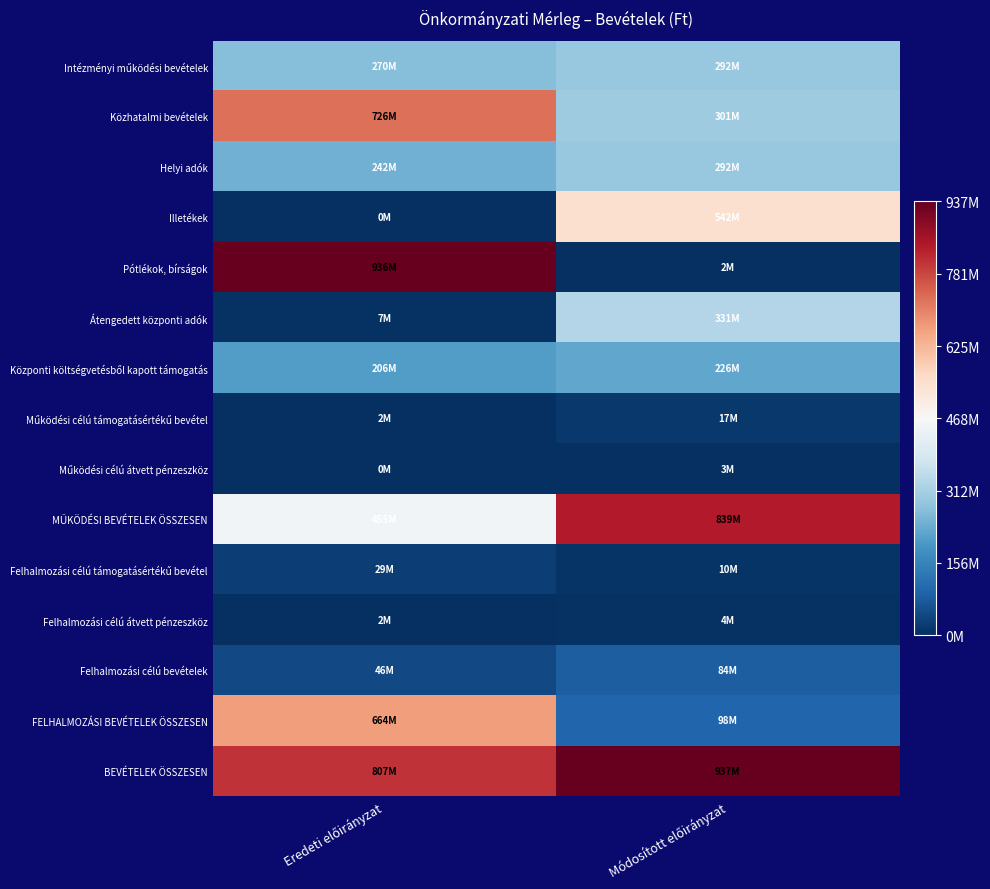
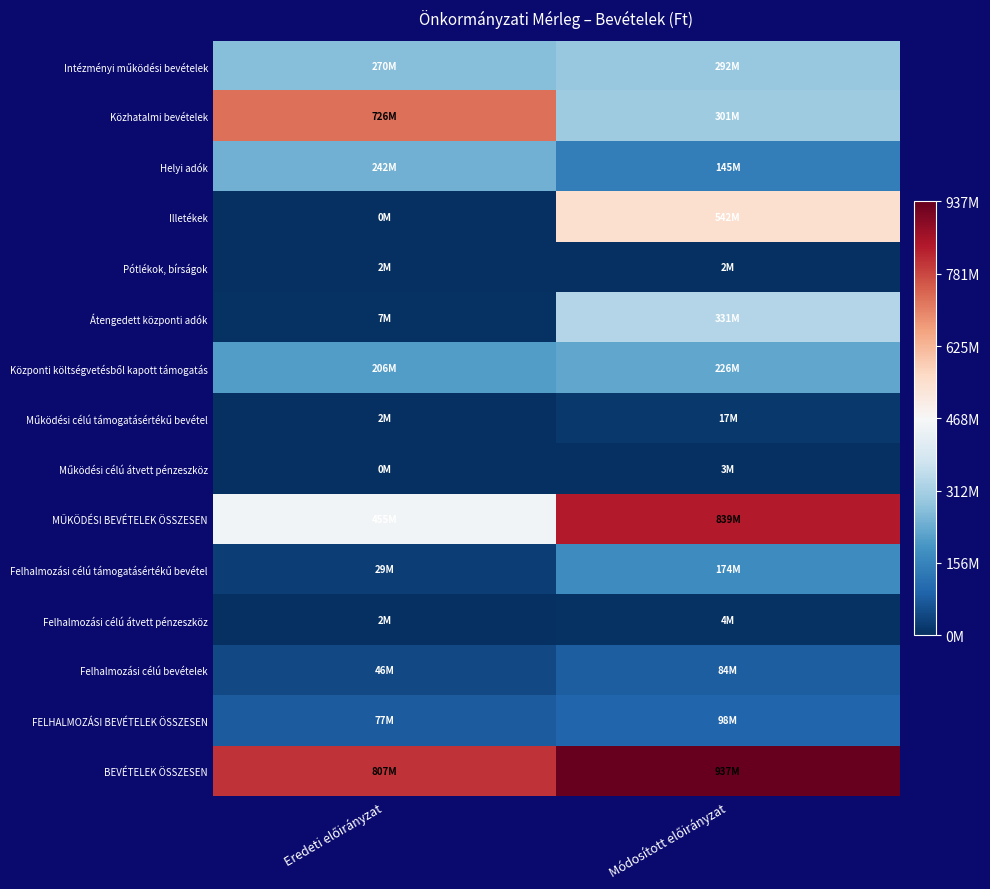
  {
    "Intézményi működési bevételek": {
      "Eredeti előirányzat": "270M",
      "Módosított előirányzat": "292M"
    },
    "Közhatalmi bevételek": {
      "Eredeti előirányzat": "726M",
      "Módosított előirányzat": "301M"
    },
    "Helyi adók": {
      "Eredeti előirányzat": "242M",
-     "Módosított előirányzat": "292M"
+     "Módosított előirányzat": "145M"
    },
    "Illetékek": {
      "Eredeti előirányzat": "0M"
    },
    "Pótlékok, bírságok": {
-     "Eredeti előirányzat": "936M",
+     "Eredeti előirányzat": "2M",
      "Módosított előirányzat": "2M"
    },
    "Átengedett központi adók": {
      "Eredeti előirányzat": "7M",
      "Módosított előirányzat": "331M"
    },
    "Központi költségvetésből kapott támogatás": {
      "Eredeti előirányzat": "206M",
      "Módosított előirányzat": "226M"
    },
    "Működési célú támogatásértékű bevétel": {
      "Eredeti előirányzat": "2M",
      "Módosított előirányzat": "17M"
    },
    "Működési célú átvett pénzeszköz": {
      "Eredeti előirányzat": "0M",
      "Módosított előirányzat": "3M"
    },
    "MŰKÖDÉSI BEVÉTELEK ÖSSZESEN": {
      "Módosított előirányzat": "839M"
    },
    "Felhalmozási célú támogatásértékű bevétel": {
      "Eredeti előirányzat": "29M",
-     "Módosított előirányzat": "10M"
+     "Módosított előirányzat": "174M"
    },
    "Felhalmozási célú átvett pénzeszköz": {
      "Eredeti előirányzat": "2M",
      "Módosított előirányzat": "4M"
    },
    "Felhalmozási célú bevételek": {
      "Eredeti előirányzat": "46M",
      "Módosított előirányzat": "84M"
    },
    "FELHALMOZÁSI BEVÉTELEK ÖSSZESEN": {
-     "Eredeti előirányzat": "664M",
+     "Eredeti előirányzat": "77M",
      "Módosított előirányzat": "98M"
    },
    "BEVÉTELEK ÖSSZESEN": {
      "Eredeti előirányzat": "807M",
      "Módosított előirányzat": "937M"
    }
  }
